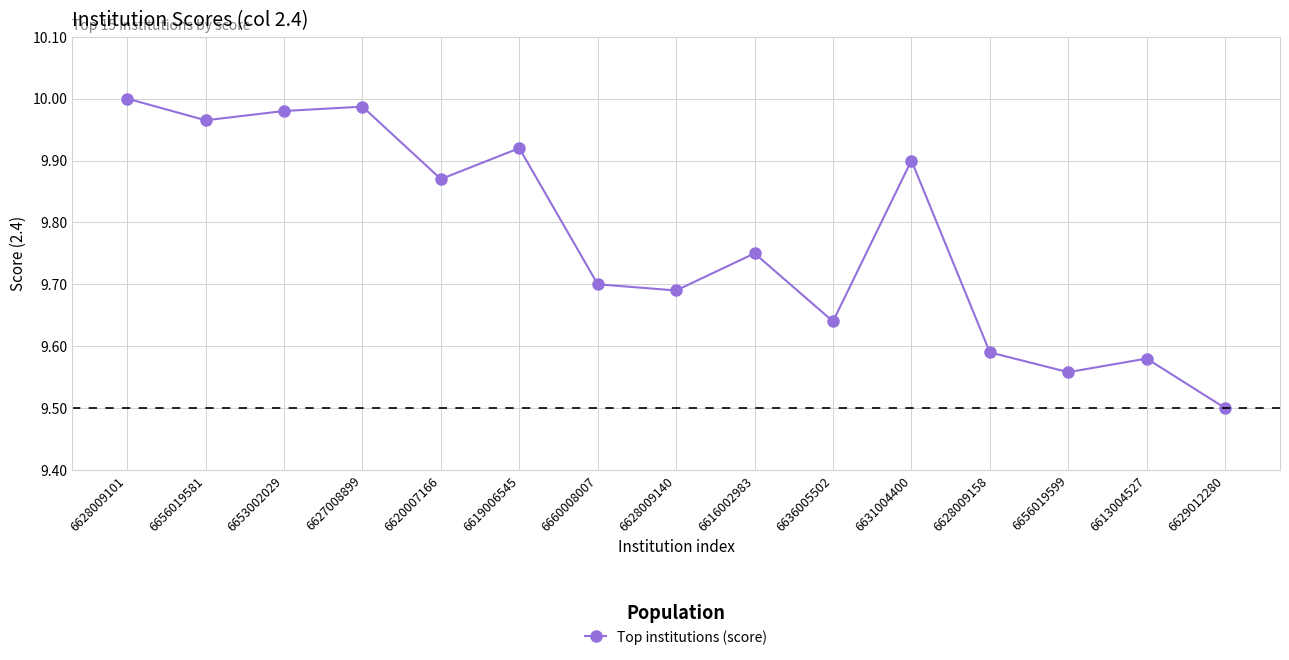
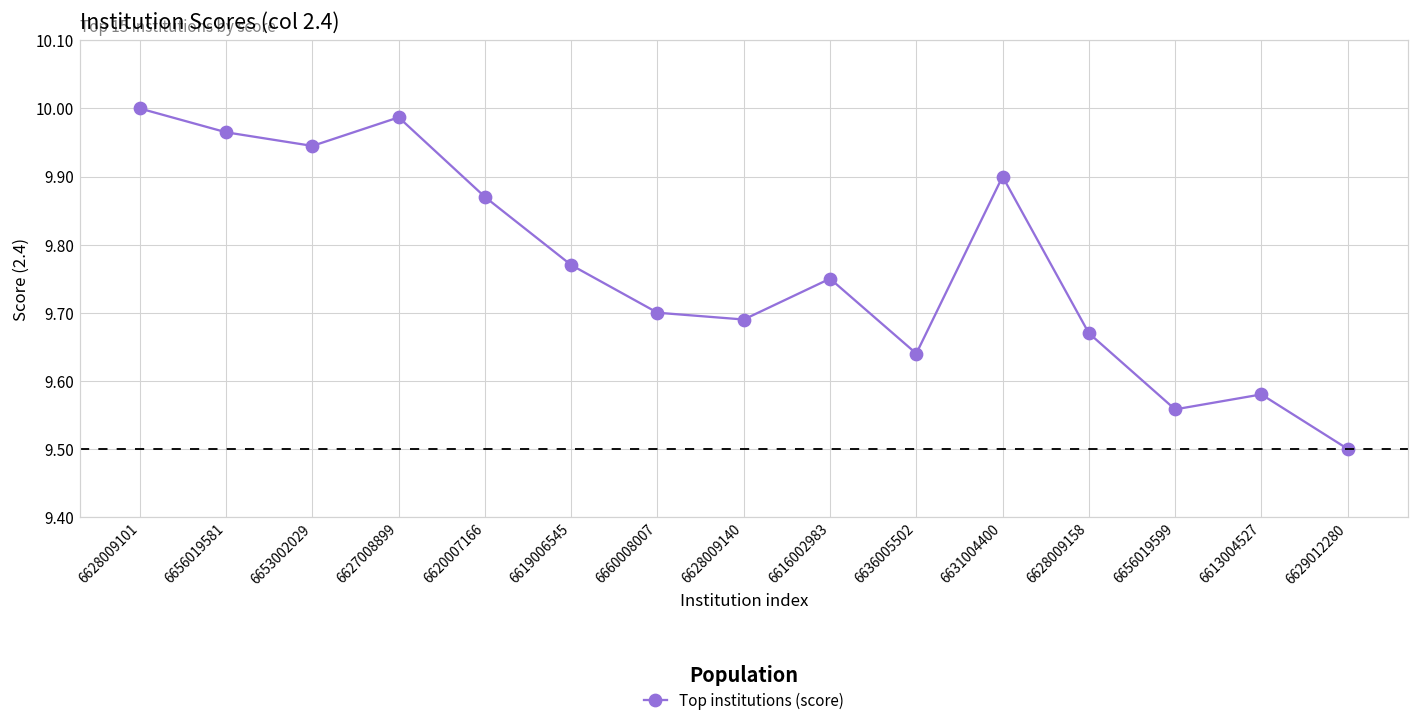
  {
    "6628009101": 10.00,
    "6656019581": 9.97,
-   "6653002029": 9.98,
+   "6653002029": 9.95,
    "6627008899": 9.99,
    "6620007166": 9.87,
-   "6619006545": 9.92,
+   "6619006545": 9.77,
    "6660008007": 9.70,
    "6628009140": 9.69,
    "6616002983": 9.75,
    "6636005502": 9.64,
    "6631004400": 9.90,
-   "6628009158": 9.59,
+   "6628009158": 9.67,
    "6656019599": 9.56,
    "6613004527": 9.58,
    "6629012280": 9.50
  }
